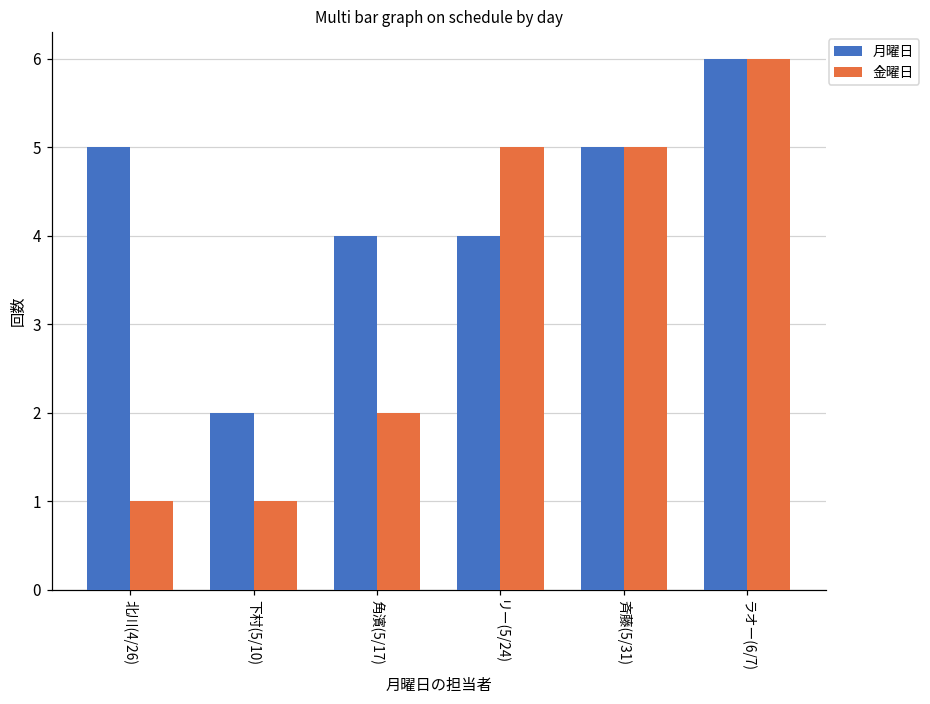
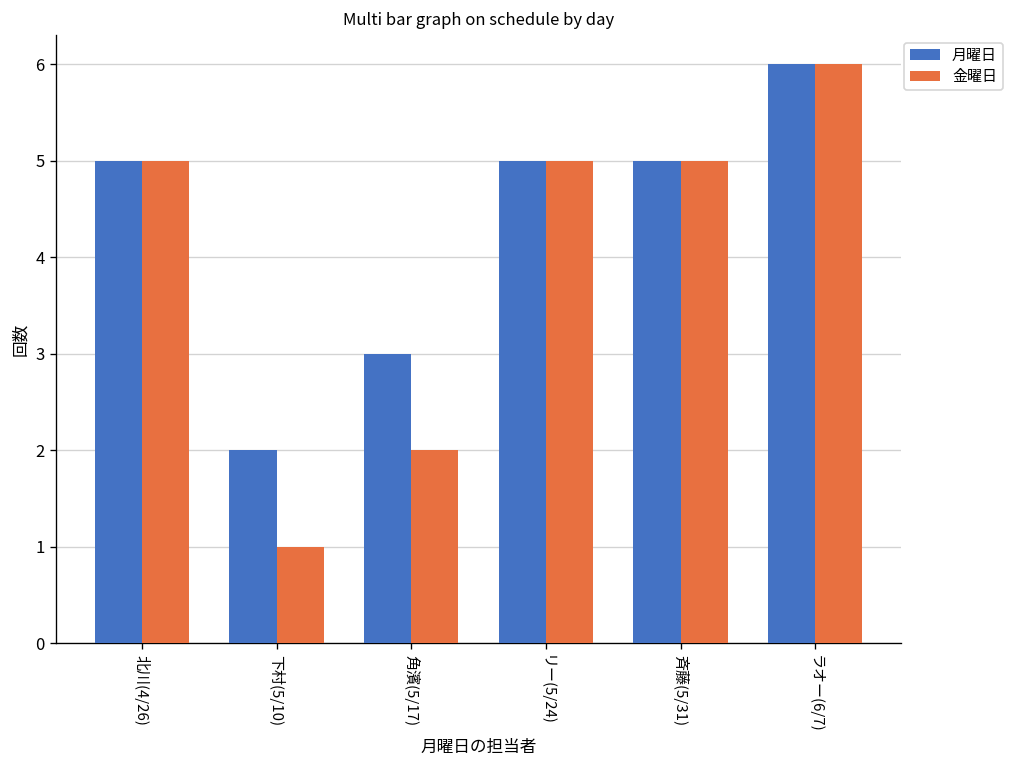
  {
    "月曜日": {
      "北川(4/26)": 5,
      "下村(5/10)": 2,
-     "角濱(5/17)": 4,
-     "リー(5/24)": 4,
+     "角濱(5/17)": 3,
+     "リー(5/24)": 5,
      "斉藤(5/31)": 5,
      "ラオー(6/7)": 6
    },
    "金曜日": {
-     "北川(4/26)": 1,
+     "北川(4/26)": 5,
      "下村(5/10)": 1,
      "角濱(5/17)": 2,
      "リー(5/24)": 5,
      "斉藤(5/31)": 5,
      "ラオー(6/7)": 6
    }
  }
